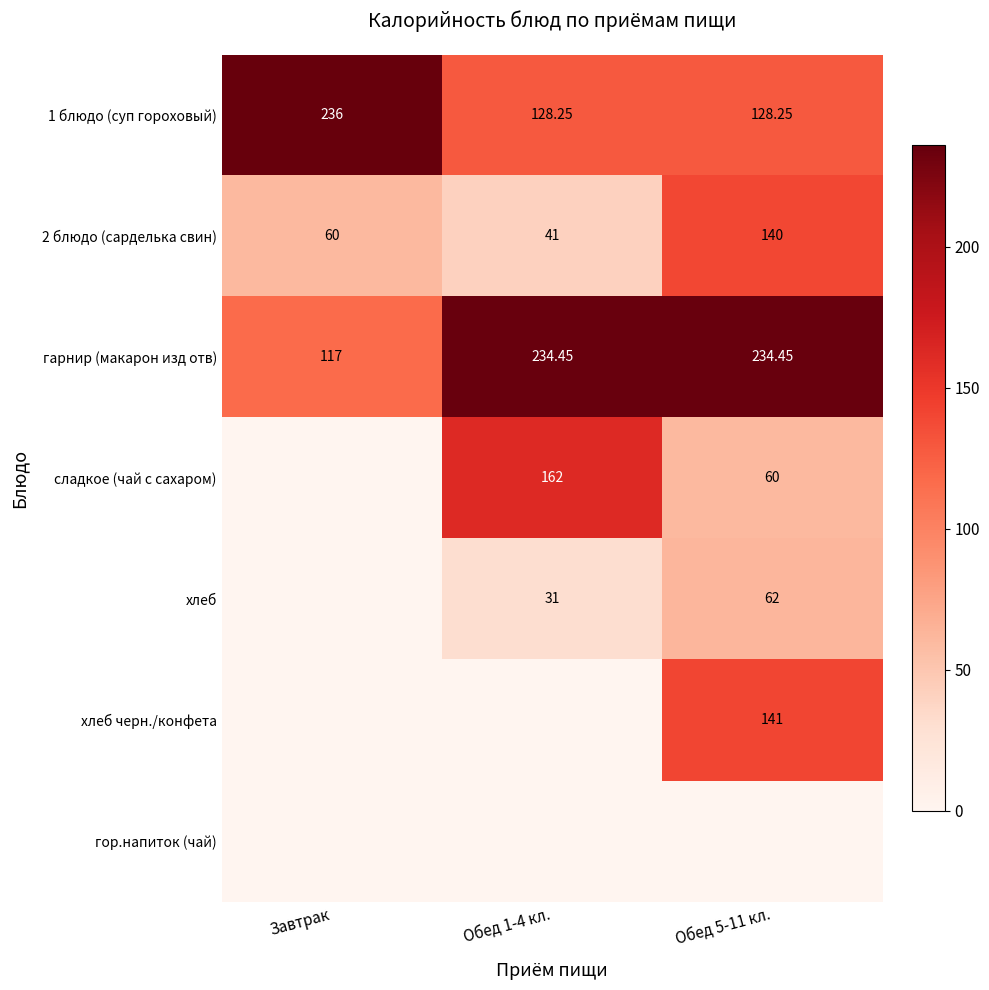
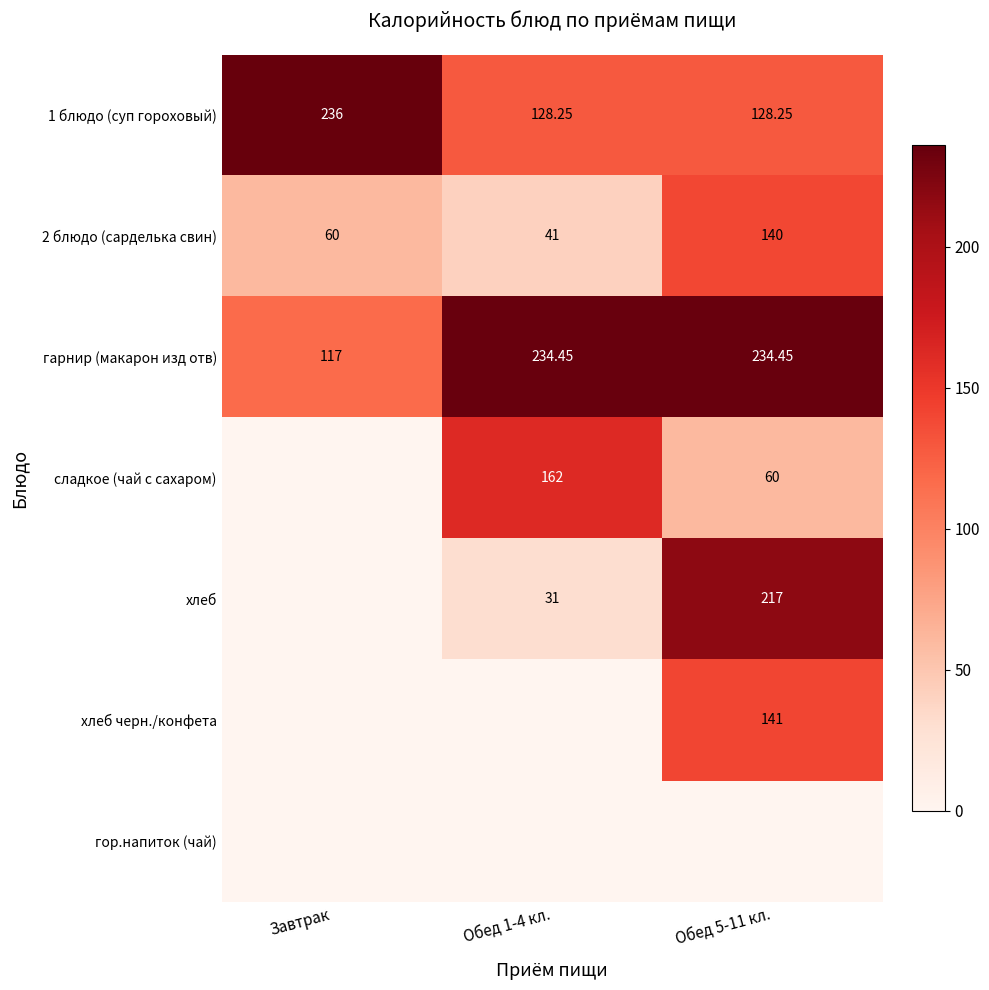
  {
    "1 блюдо (суп гороховый)": {
      "Завтрак": 236,
      "Обед 1-4 кл.": 128.25,
      "Обед 5-11 кл.": 128.25
    },
    "2 блюдо (сарделька свин)": {
      "Завтрак": 60,
      "Обед 1-4 кл.": 41,
      "Обед 5-11 кл.": 140
    },
    "гарнир (макарон изд отв)": {
      "Завтрак": 117,
      "Обед 1-4 кл.": 234.45,
      "Обед 5-11 кл.": 234.45
    },
    "сладкое (чай с сахаром)": {
      "Обед 1-4 кл.": 162,
      "Обед 5-11 кл.": 60
    },
    "хлеб": {
      "Обед 1-4 кл.": 31,
-     "Обед 5-11 кл.": 62
+     "Обед 5-11 кл.": 217
    },
    "хлеб черн./конфета": {
      "Обед 5-11 кл.": 141
    }
  }
